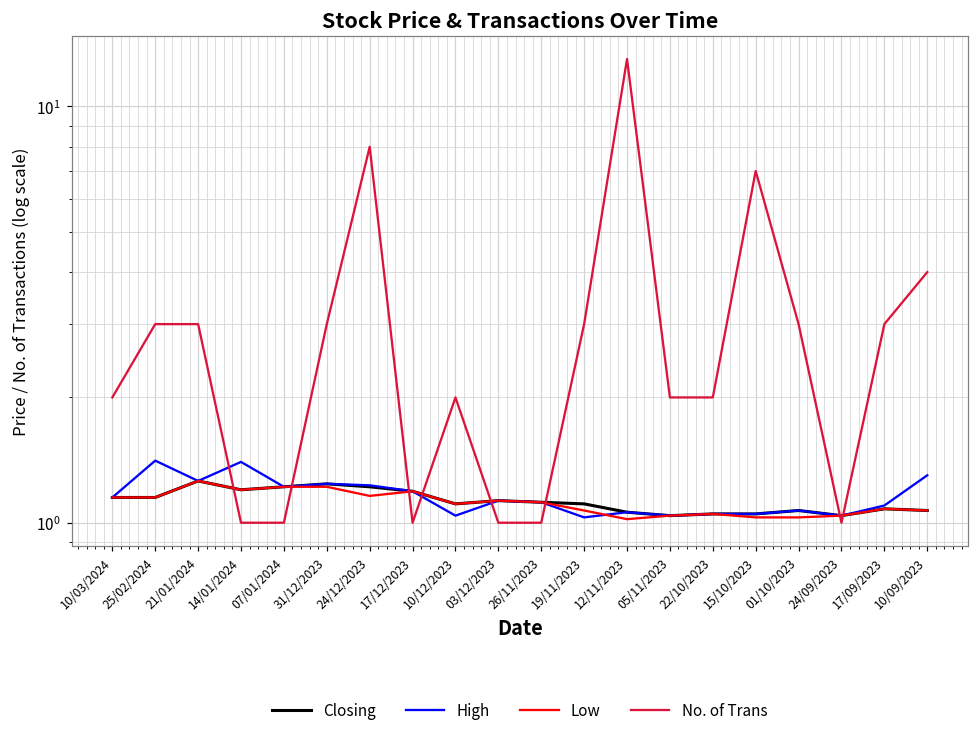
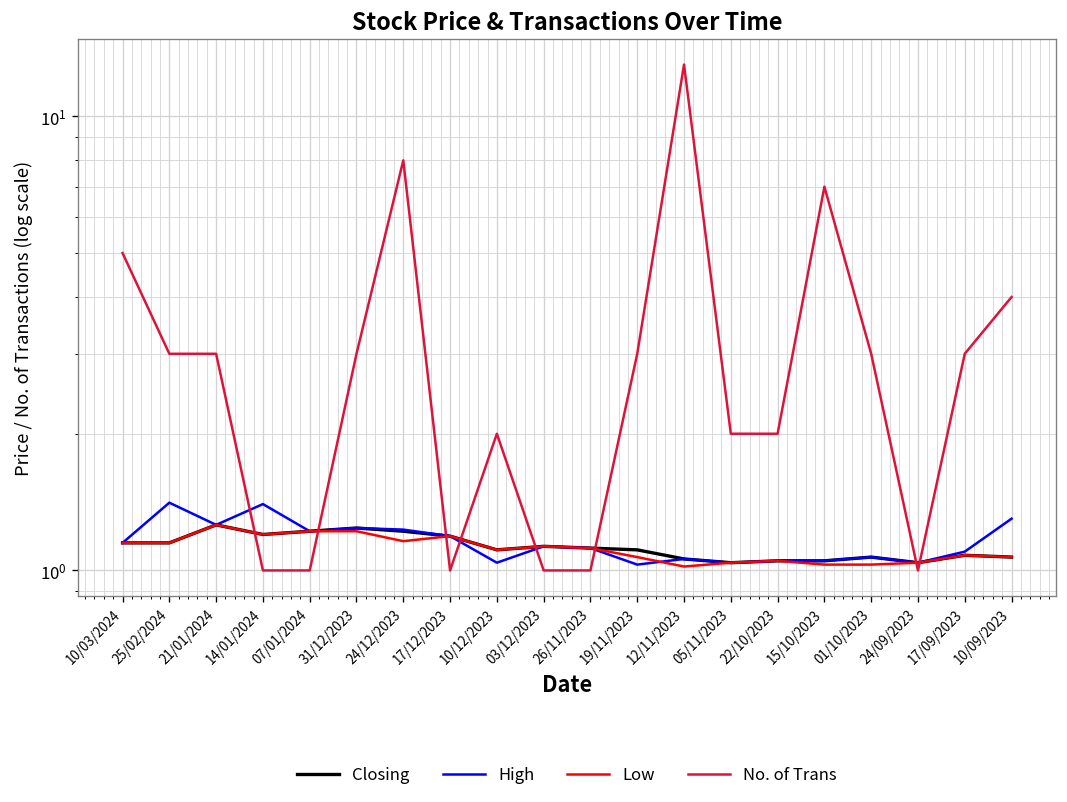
  {
    "Closing": {
      "19/11/2023": 1.11
    },
    "High": {
      "25/02/2024": 1.41,
      "14/01/2024": 1.40,
      "10/12/2023": 1.04,
      "19/11/2023": 1.03,
      "17/09/2023": 1.10,
      "10/09/2023": 1.30
    },
    "Low": {
      "31/12/2023": 1.22,
      "24/12/2023": 1.16,
      "19/11/2023": 1.07,
      "12/11/2023": 1.02,
      "15/10/2023": 1.03,
      "01/10/2023": 1.03
    },
    "No. of Trans": {
-     "10/03/2024": 2,
+     "10/03/2024": 5,
      "25/02/2024": 3,
      "21/01/2024": 3,
      "14/01/2024": 1,
      "07/01/2024": 1,
      "31/12/2023": 3,
      "24/12/2023": 8,
      "17/12/2023": 1,
      "10/12/2023": 2,
      "03/12/2023": 1,
      "26/11/2023": 1,
      "19/11/2023": 3,
      "12/11/2023": 13,
      "05/11/2023": 2,
      "22/10/2023": 2,
      "15/10/2023": 7,
      "01/10/2023": 3,
      "24/09/2023": 1,
      "17/09/2023": 3,
      "10/09/2023": 4
    }
  }
